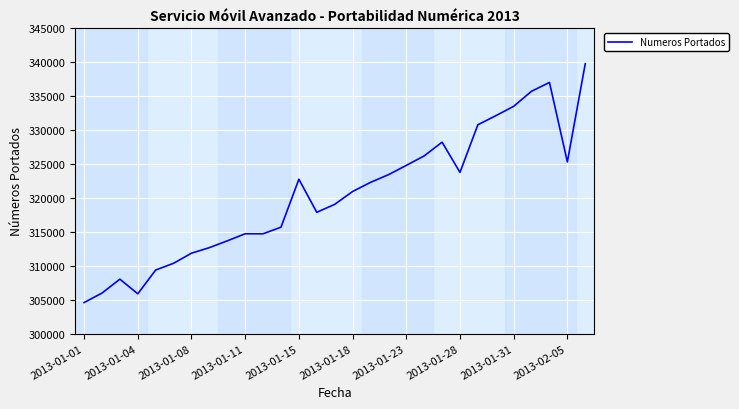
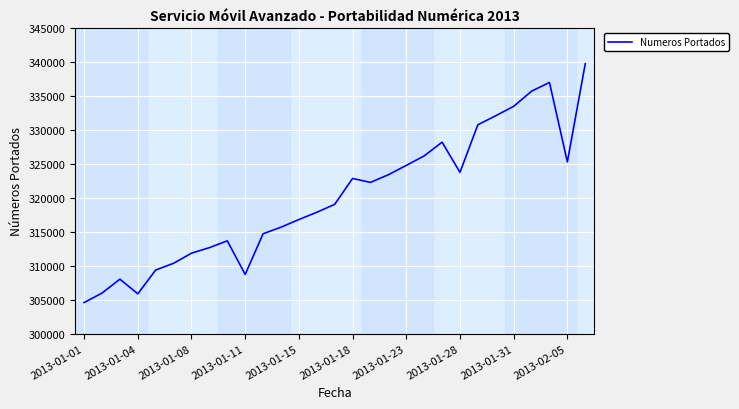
  {
    "2013-01-01": 305000,
    "2013-01-04": 306000,
    "2013-01-08": 312000,
-   "2013-01-11": 315000,
-   "2013-01-15": 323000,
-   "2013-01-18": 321000,
+   "2013-01-11": 309000,
+   "2013-01-15": 317000,
+   "2013-01-18": 323000,
    "2013-01-23": 325000,
    "2013-01-28": 324000,
    "2013-01-31": 334000,
    "2013-02-05": 325000
  }
